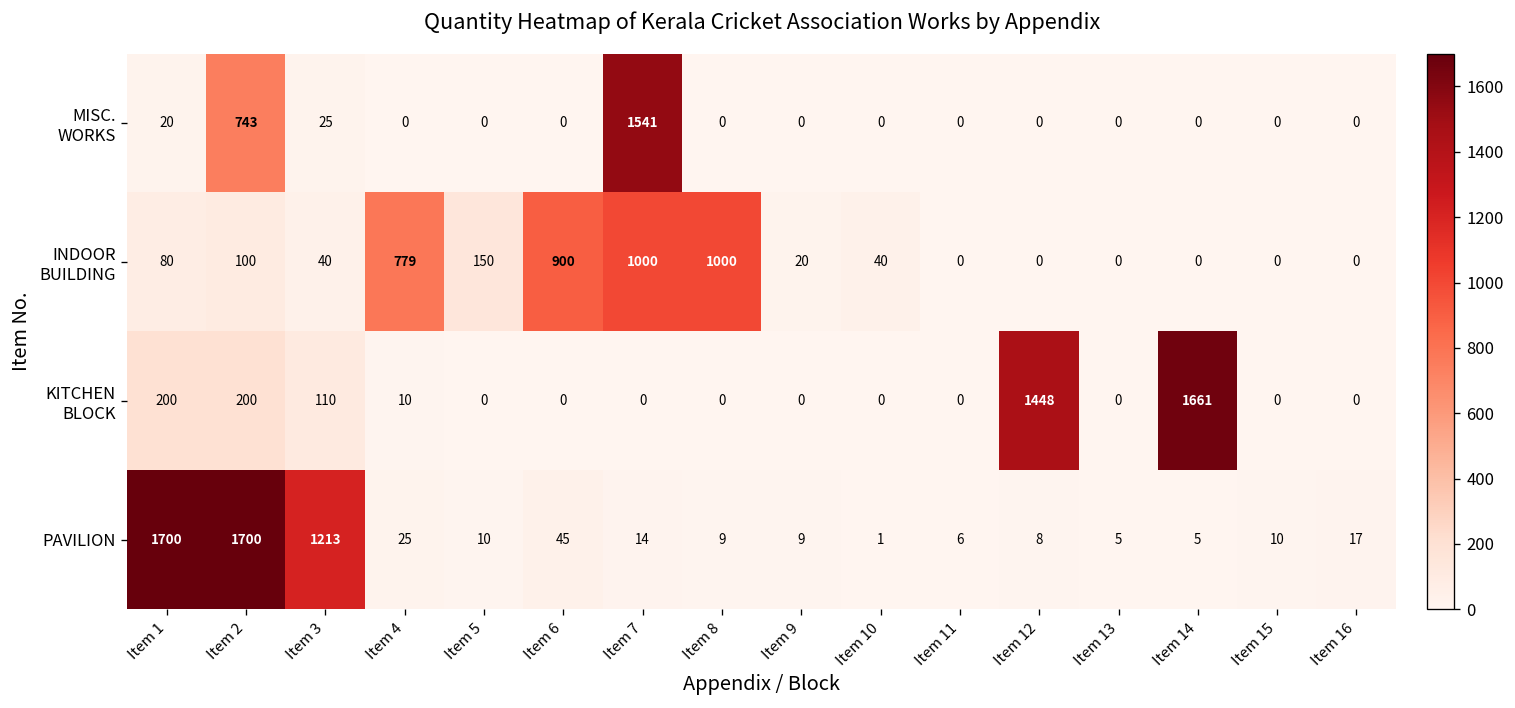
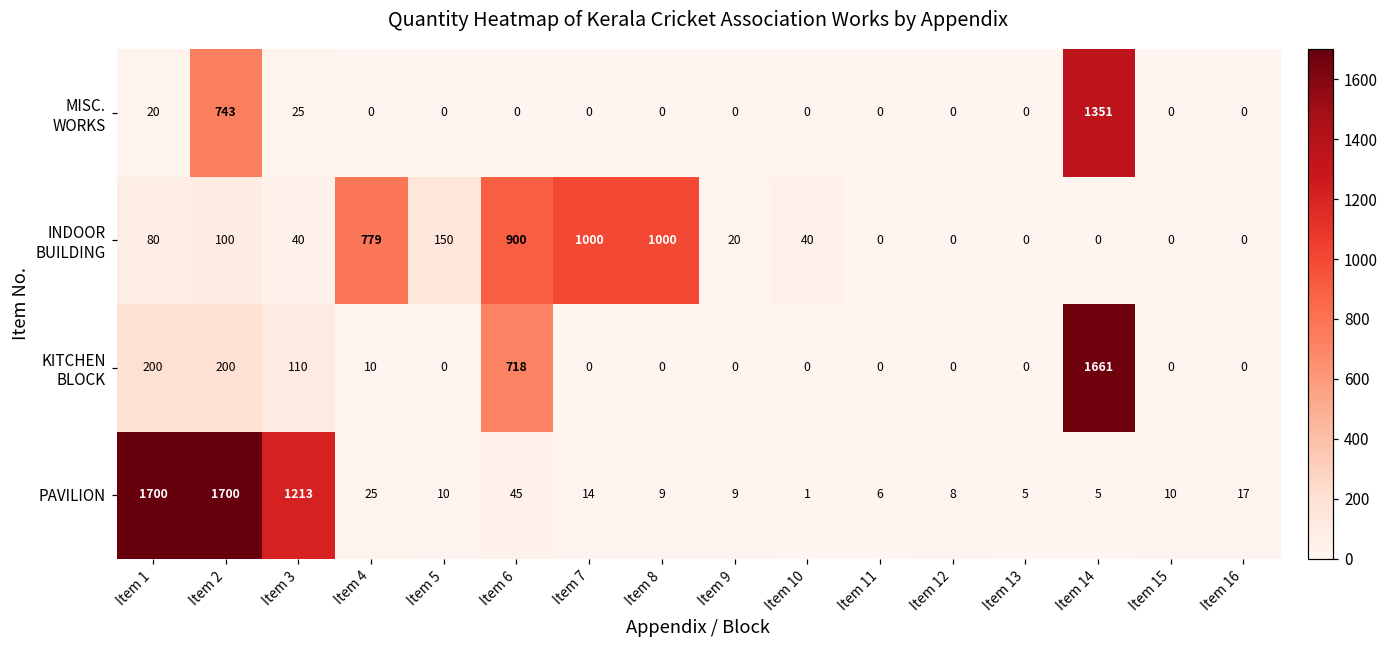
  {
    "MISC. WORKS": {
      "Item 1": 20,
      "Item 2": 743,
      "Item 3": 25,
      "Item 4": 0,
      "Item 5": 0,
      "Item 6": 0,
-     "Item 7": 1541,
+     "Item 7": 0,
      "Item 8": 0,
      "Item 9": 0,
      "Item 10": 0,
      "Item 11": 0,
      "Item 12": 0,
      "Item 13": 0,
-     "Item 14": 0,
+     "Item 14": 1351,
      "Item 15": 0,
      "Item 16": 0
    },
    "INDOOR BUILDING": {
      "Item 1": 80,
      "Item 2": 100,
      "Item 3": 40,
      "Item 4": 779,
      "Item 5": 150,
      "Item 6": 900,
      "Item 7": 1000,
      "Item 8": 1000,
      "Item 9": 20,
      "Item 10": 40,
      "Item 11": 0,
      "Item 12": 0,
      "Item 13": 0,
      "Item 14": 0,
      "Item 15": 0,
      "Item 16": 0
    },
    "KITCHEN BLOCK": {
      "Item 1": 200,
      "Item 2": 200,
      "Item 3": 110,
      "Item 4": 10,
      "Item 5": 0,
-     "Item 6": 0,
+     "Item 6": 718,
      "Item 7": 0,
      "Item 8": 0,
      "Item 9": 0,
      "Item 10": 0,
      "Item 11": 0,
-     "Item 12": 1448,
+     "Item 12": 0,
      "Item 13": 0,
      "Item 14": 1661,
      "Item 15": 0,
      "Item 16": 0
    },
    "PAVILION": {
      "Item 1": 1700,
      "Item 2": 1700,
      "Item 3": 1213,
      "Item 4": 25,
      "Item 5": 10,
      "Item 6": 45,
      "Item 7": 14,
      "Item 8": 9,
      "Item 9": 9,
      "Item 10": 1,
      "Item 11": 6,
      "Item 12": 8,
      "Item 13": 5,
      "Item 14": 5,
      "Item 15": 10,
      "Item 16": 17
    }
  }
